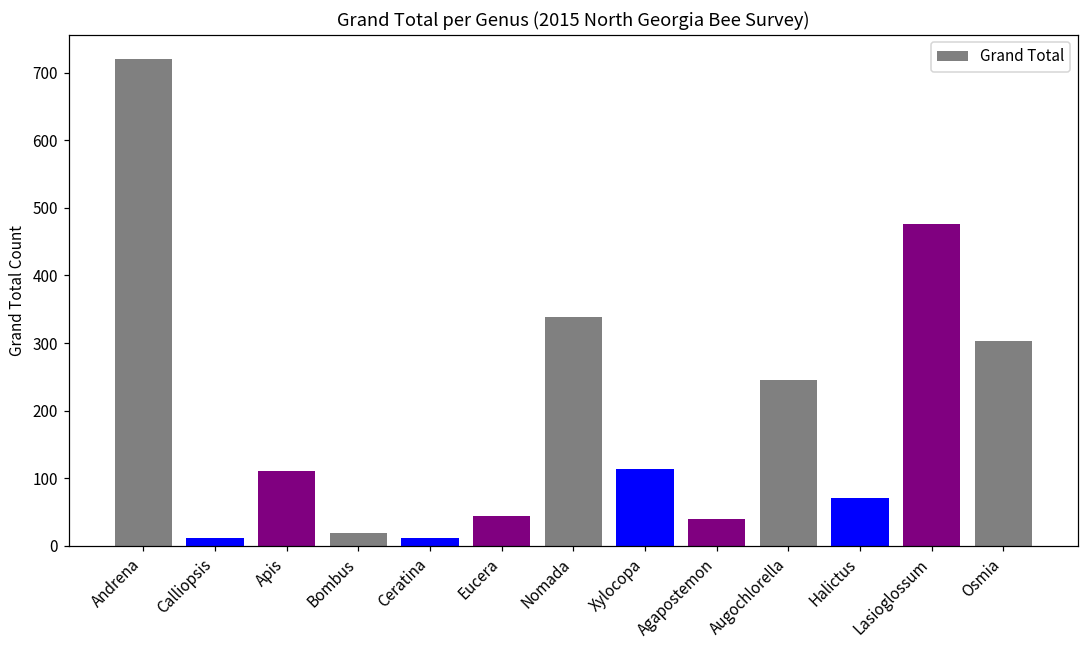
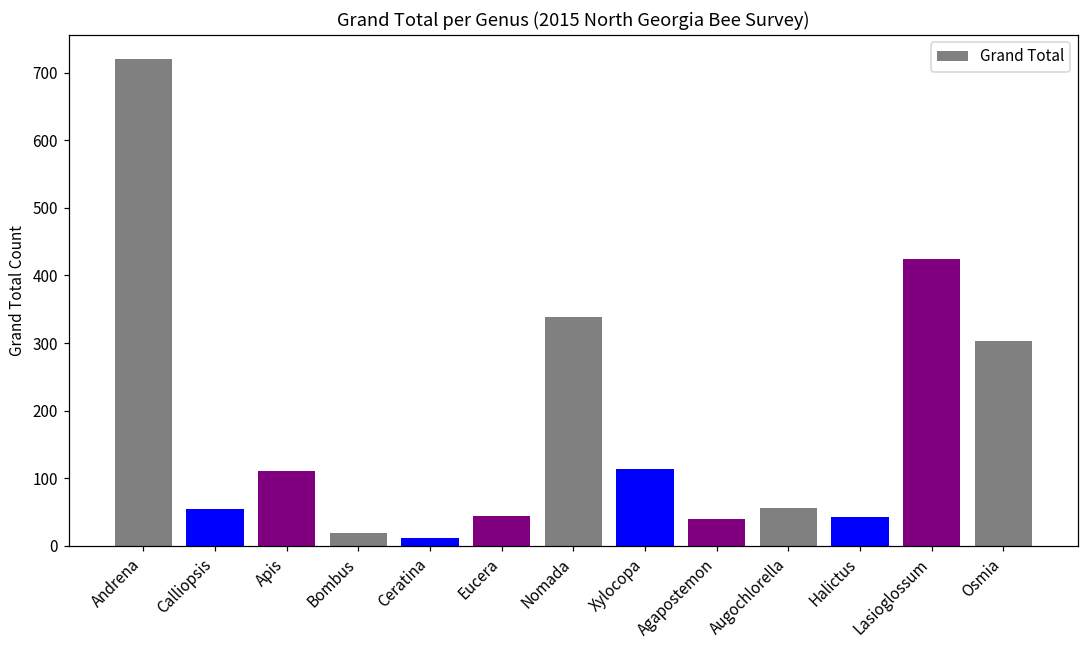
  {
    "Andrena": 720,
-   "Calliopsis": 10,
+   "Calliopsis": 50,
    "Apis": 110,
    "Bombus": 20,
    "Ceratina": 10,
    "Eucera": 40,
    "Nomada": 340,
    "Xylocopa": 110,
    "Agapostemon": 40,
-   "Augochlorella": 250,
-   "Halictus": 70,
-   "Lasioglossum": 480,
+   "Augochlorella": 60,
+   "Halictus": 40,
+   "Lasioglossum": 420,
    "Osmia": 300
  }
